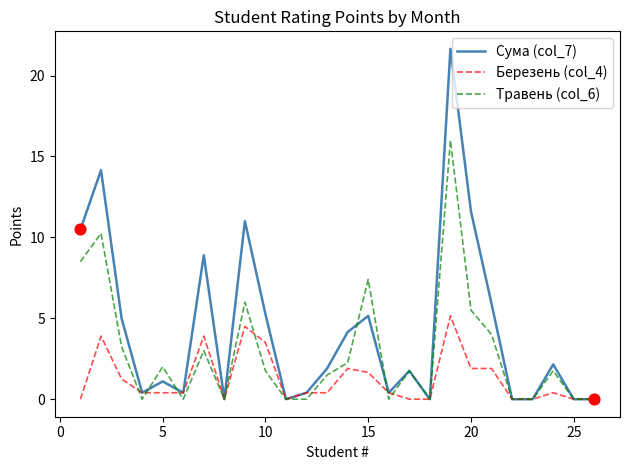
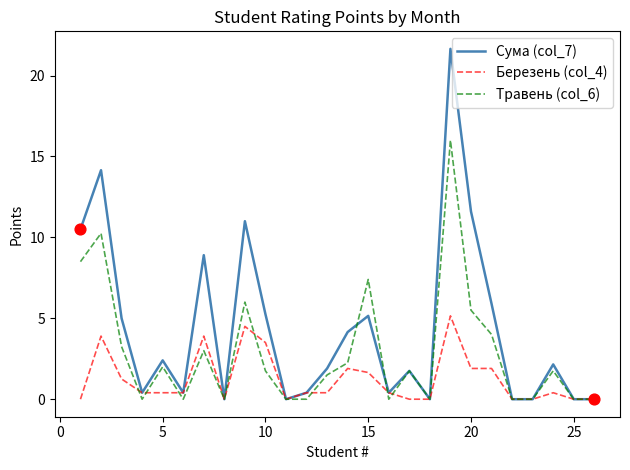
  {
    "Сума (col_7)": {
-     "5": 1.1,
+     "5": 2.4,
      "10": 5.3,
      "15": 5.2,
      "20": 11.6
    },
    "Травень (col_6)": {
      "5": 2.0,
      "10": 1.8,
      "15": 7.4,
      "20": 5.5
    }
  }
